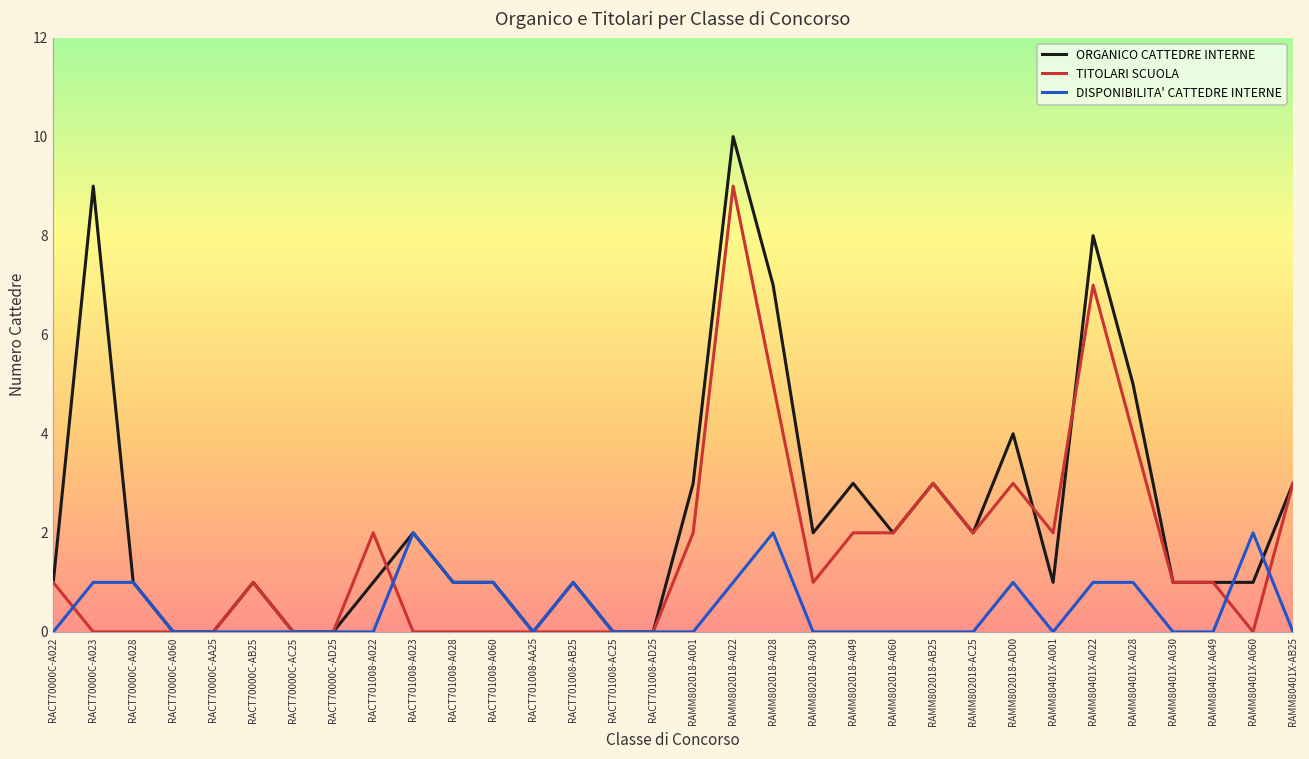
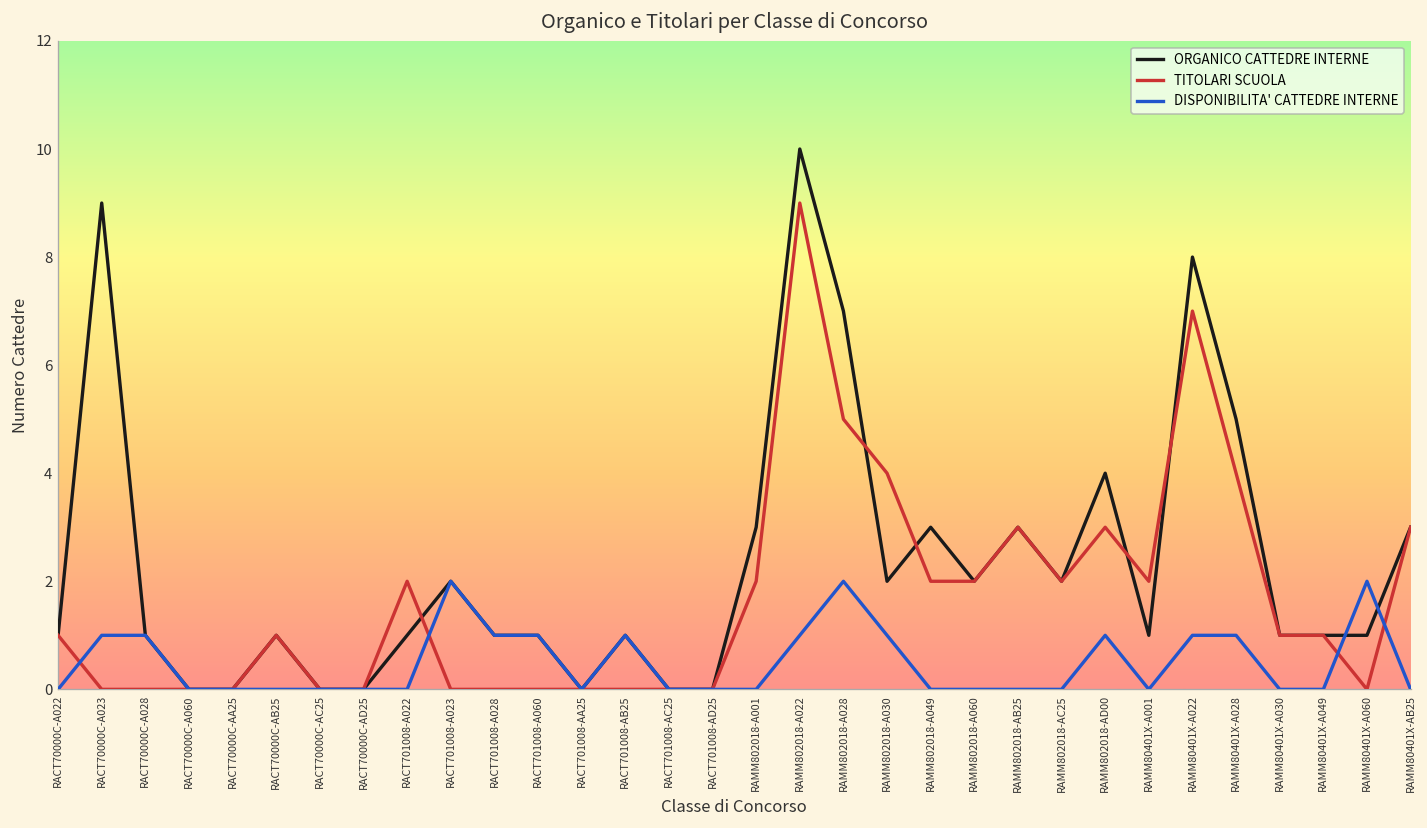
  {
    "ORGANICO CATTEDRE INTERNE": {
      "RACT70000C-A023": 9,
      "RACT701008-A022": 1,
      "RAMM802018-A001": 3,
      "RAMM802018-A022": 10,
      "RAMM802018-A028": 7,
      "RAMM802018-A030": 2,
      "RAMM802018-A049": 3,
      "RAMM802018-AD00": 4,
      "RAMM80401X-A001": 1,
      "RAMM80401X-A022": 8,
      "RAMM80401X-A028": 5,
      "RAMM80401X-A060": 1
    },
    "TITOLARI SCUOLA": {
      "RACT70000C-A023": 0,
      "RACT70000C-A028": 0,
      "RACT701008-A022": 2,
      "RACT701008-A023": 0,
      "RACT701008-A028": 0,
      "RACT701008-A060": 0,
      "RACT701008-AB25": 0,
      "RAMM802018-A001": 2,
      "RAMM802018-A022": 9,
      "RAMM802018-A028": 5,
-     "RAMM802018-A030": 1,
+     "RAMM802018-A030": 4,
      "RAMM802018-A049": 2,
      "RAMM802018-AD00": 3,
      "RAMM80401X-A001": 2,
      "RAMM80401X-A022": 7,
      "RAMM80401X-A028": 4,
      "RAMM80401X-A060": 0
    },
    "DISPONIBILITA' CATTEDRE INTERNE": {
      "RACT70000C-A022": 0,
      "RACT70000C-A023": 1,
      "RACT70000C-AB25": 0,
      "RACT701008-A022": 0,
      "RAMM802018-A001": 0,
      "RAMM802018-A022": 1,
      "RAMM802018-A028": 2,
-     "RAMM802018-A030": 0,
+     "RAMM802018-A030": 1,
      "RAMM802018-A049": 0,
      "RAMM802018-A060": 0,
      "RAMM802018-AB25": 0,
      "RAMM802018-AC25": 0,
      "RAMM802018-AD00": 1,
      "RAMM80401X-A001": 0,
      "RAMM80401X-A022": 1,
      "RAMM80401X-A028": 1,
      "RAMM80401X-A030": 0,
      "RAMM80401X-A049": 0,
      "RAMM80401X-A060": 2,
      "RAMM80401X-AB25": 0
    }
  }
